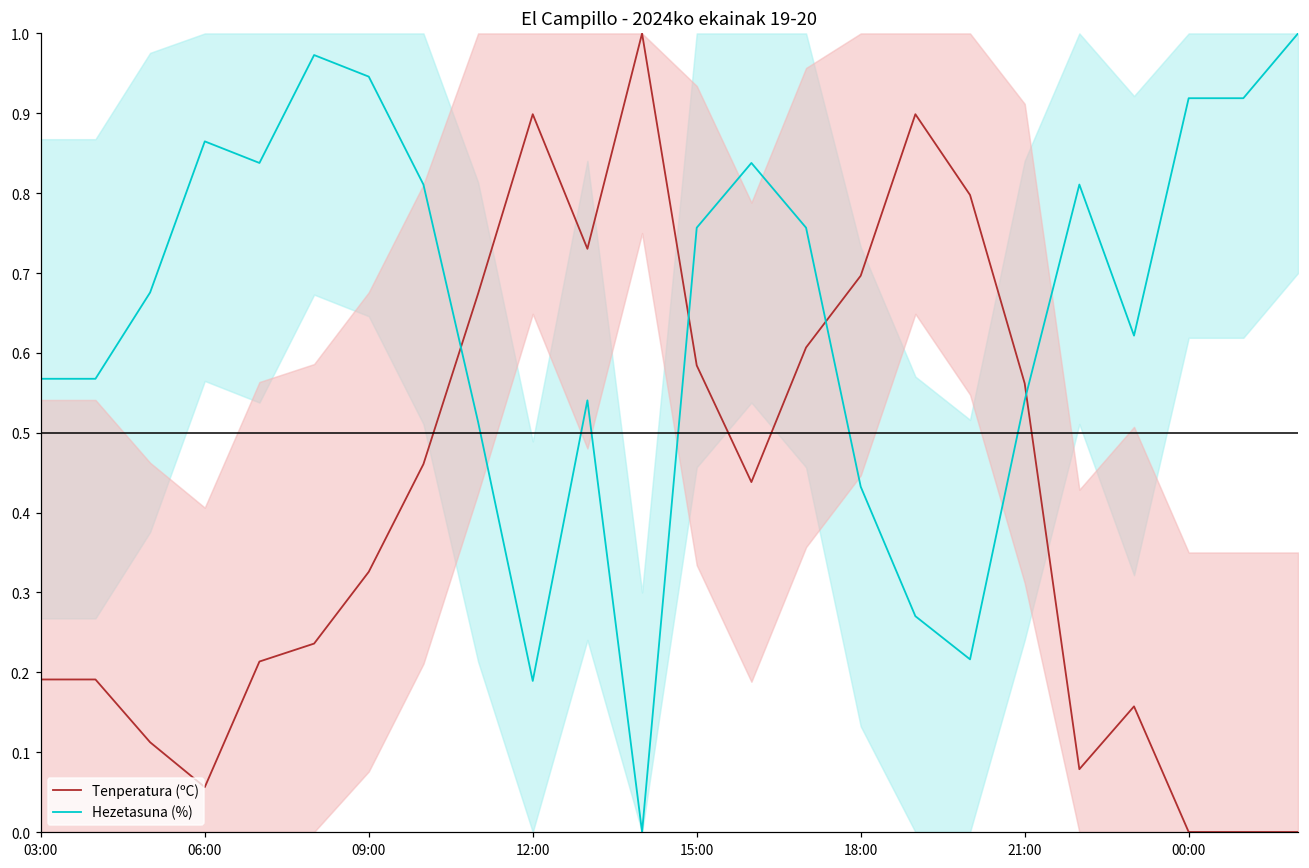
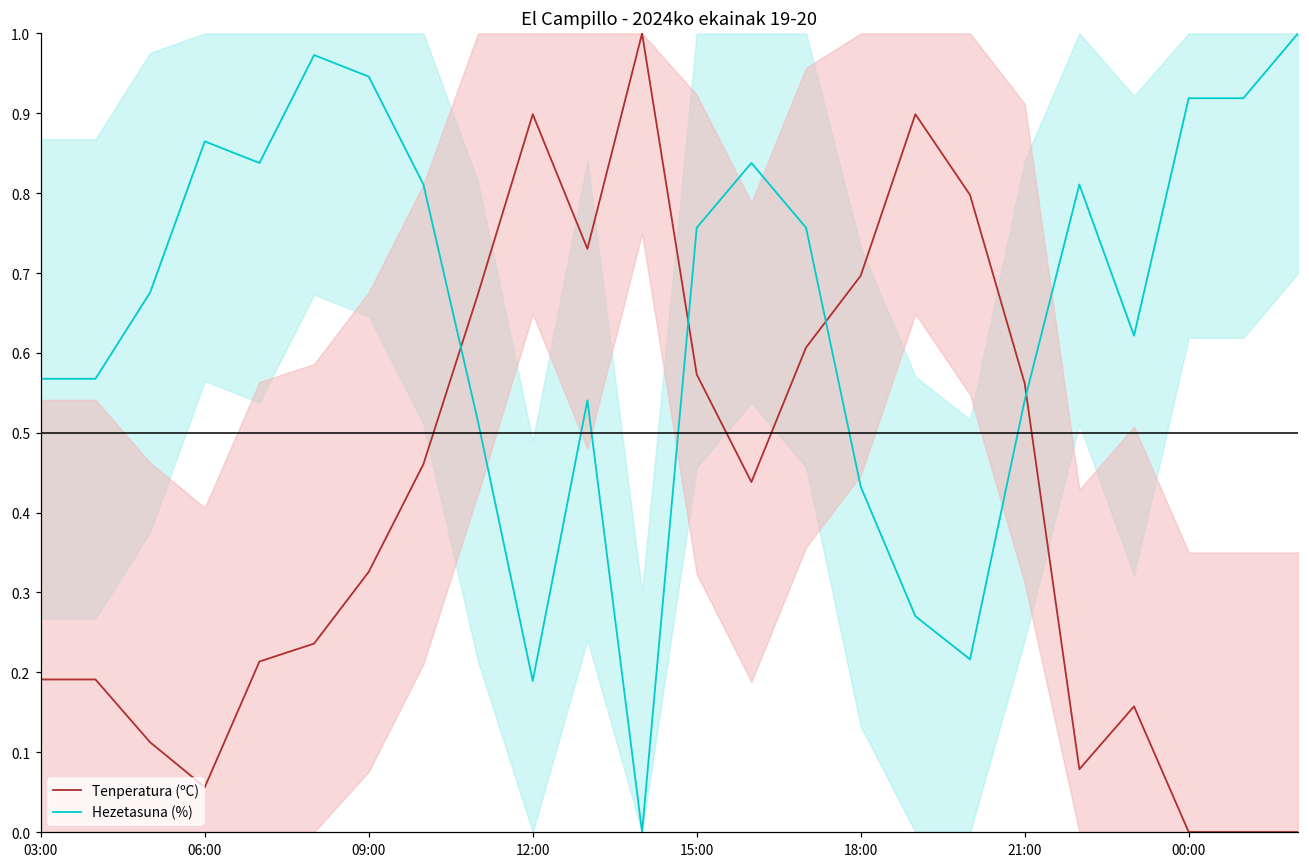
  {
    "Tenperatura (ºC)": {
      "03:00": 0.19,
      "06:00": 0.06,
      "09:00": 0.33,
      "12:00": 0.90,
-     "15:00": 0.58,
+     "15:00": 0.57,
      "18:00": 0.70,
      "21:00": 0.56,
      "00:00": 0.00
    },
    "Hezetasuna (%)": {
      "03:00": 0.57,
      "06:00": 0.86,
      "09:00": 0.95,
      "12:00": 0.19,
      "15:00": 0.76,
      "18:00": 0.43,
      "21:00": 0.54,
      "00:00": 0.92
    }
  }
